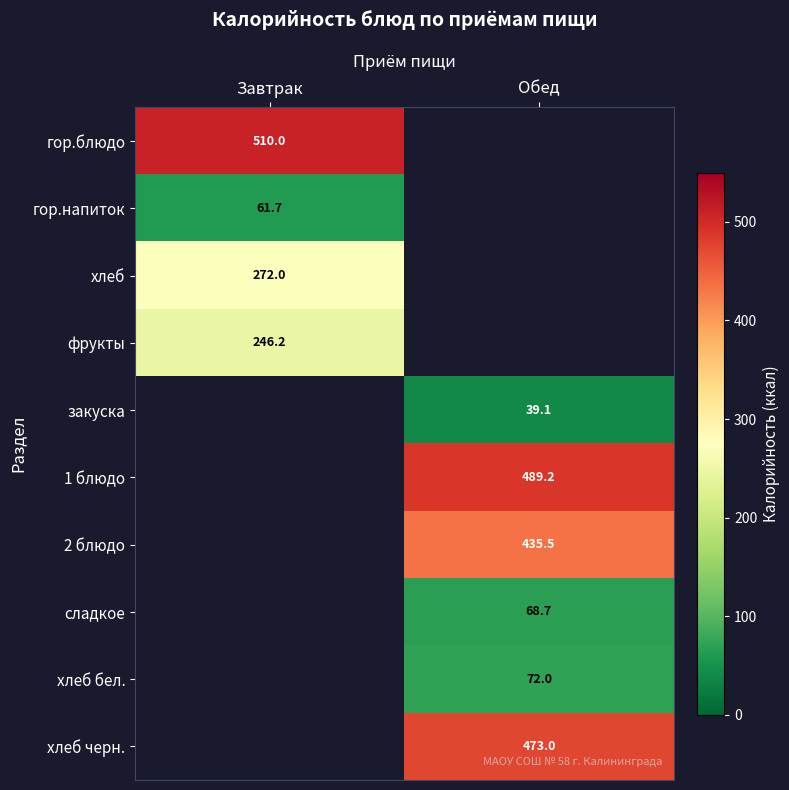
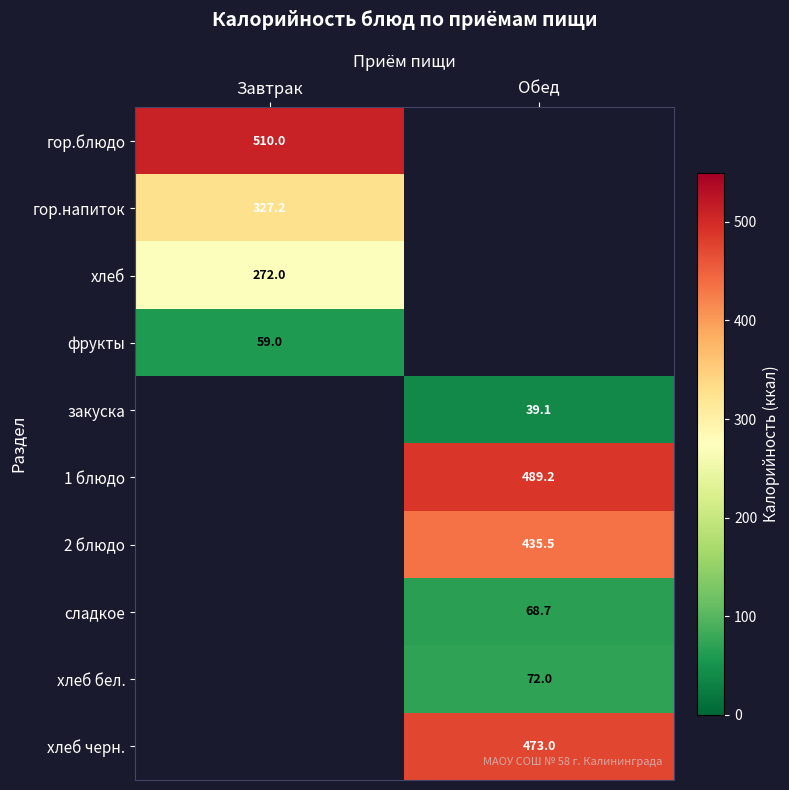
  {
    "гор.блюдо": {
      "Завтрак": 510.0
    },
    "гор.напиток": {
-     "Завтрак": 61.7
+     "Завтрак": 327.2
    },
    "хлеб": {
      "Завтрак": 272.0
    },
    "фрукты": {
-     "Завтрак": 246.2
+     "Завтрак": 59.0
    },
    "закуска": {
      "Обед": 39.1
    },
    "1 блюдо": {
      "Обед": 489.2
    },
    "2 блюдо": {
      "Обед": 435.5
    },
    "сладкое": {
      "Обед": 68.7
    },
    "хлеб бел.": {
      "Обед": 72.0
    }
  }
